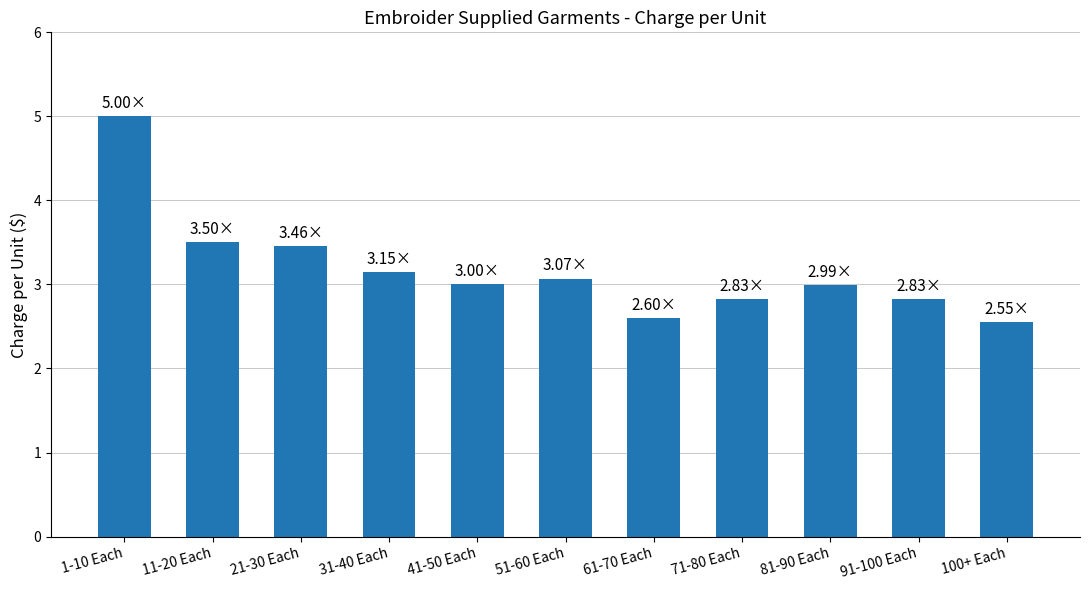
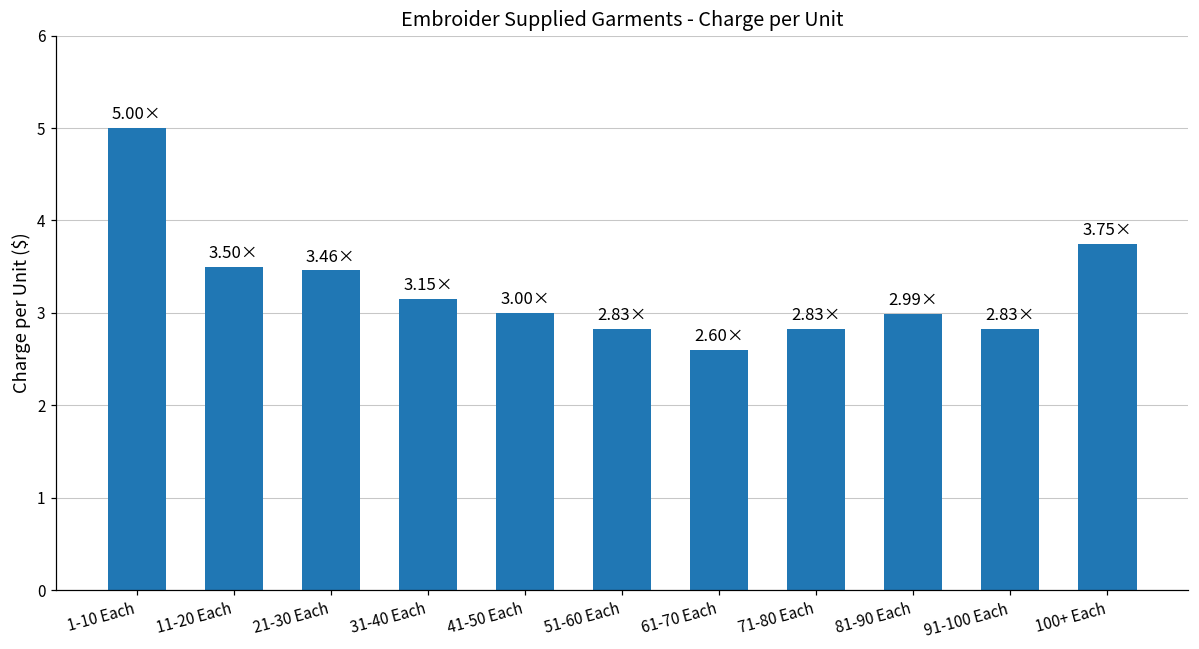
  {
    "1-10 Each": "5.00×",
    "11-20 Each": "3.50×",
    "21-30 Each": "3.46×",
    "31-40 Each": "3.15×",
    "41-50 Each": "3.00×",
-   "51-60 Each": "3.07×",
+   "51-60 Each": "2.83×",
    "61-70 Each": "2.60×",
    "71-80 Each": "2.83×",
    "81-90 Each": "2.99×",
    "91-100 Each": "2.83×",
-   "100+ Each": "2.55×"
+   "100+ Each": "3.75×"
  }
